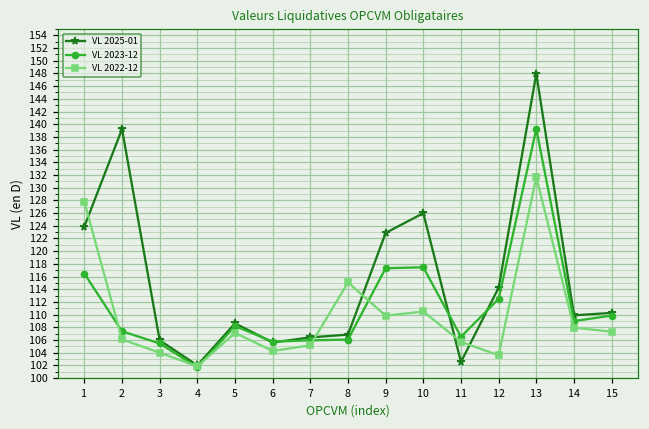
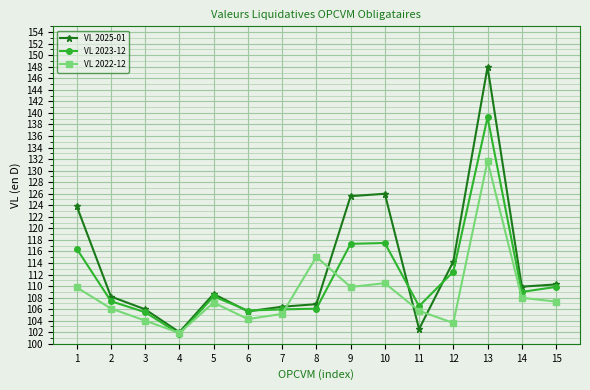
  {
    "VL 2025-01": {
      "1": 124,
-     "2": 139,
+     "2": 108,
      "3": 106,
      "7": 106,
      "8": 107,
-     "9": 123,
+     "9": 126,
      "10": 126,
      "11": 103,
      "12": 114,
      "13": 148,
      "14": 110
    },
    "VL 2023-12": {
      "1": 116,
      "2": 107,
      "3": 105,
      "7": 106,
      "8": 106,
      "9": 117,
      "10": 117,
      "11": 107,
      "12": 112,
      "13": 139,
      "14": 109
    },
    "VL 2022-12": {
-     "1": 128,
+     "1": 110,
      "2": 106,
      "3": 104,
      "5": 107,
      "6": 104,
      "7": 105,
      "8": 115,
      "9": 110,
      "10": 111,
      "11": 106,
      "12": 104,
      "13": 132,
      "14": 108,
      "15": 107
    }
  }
